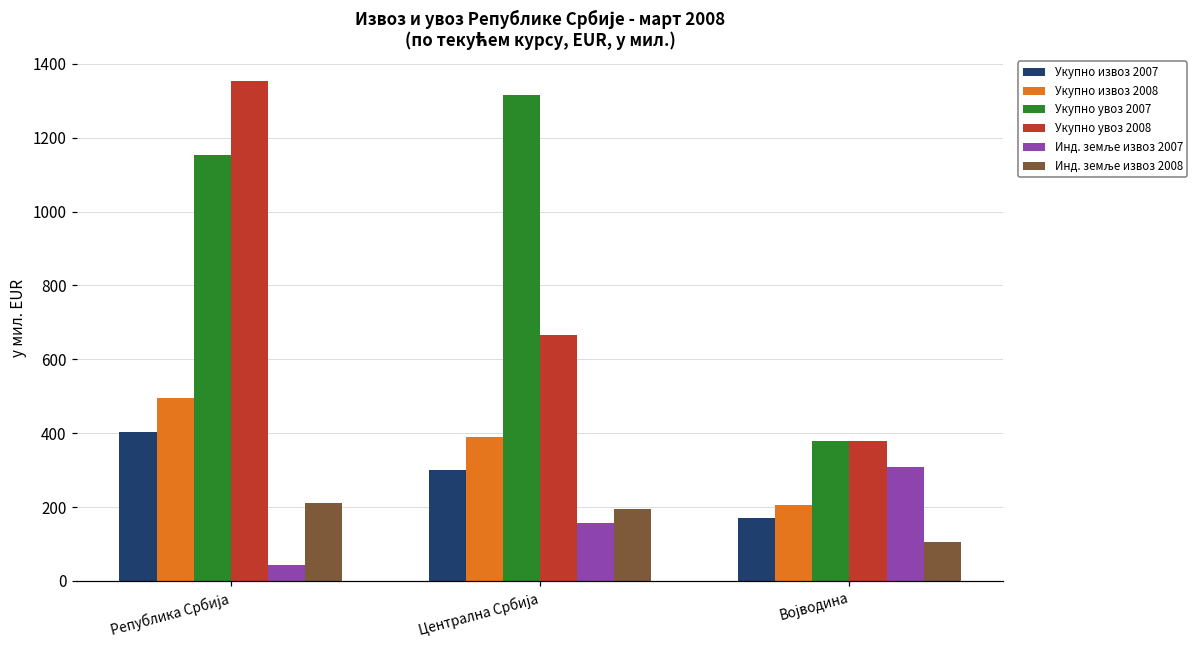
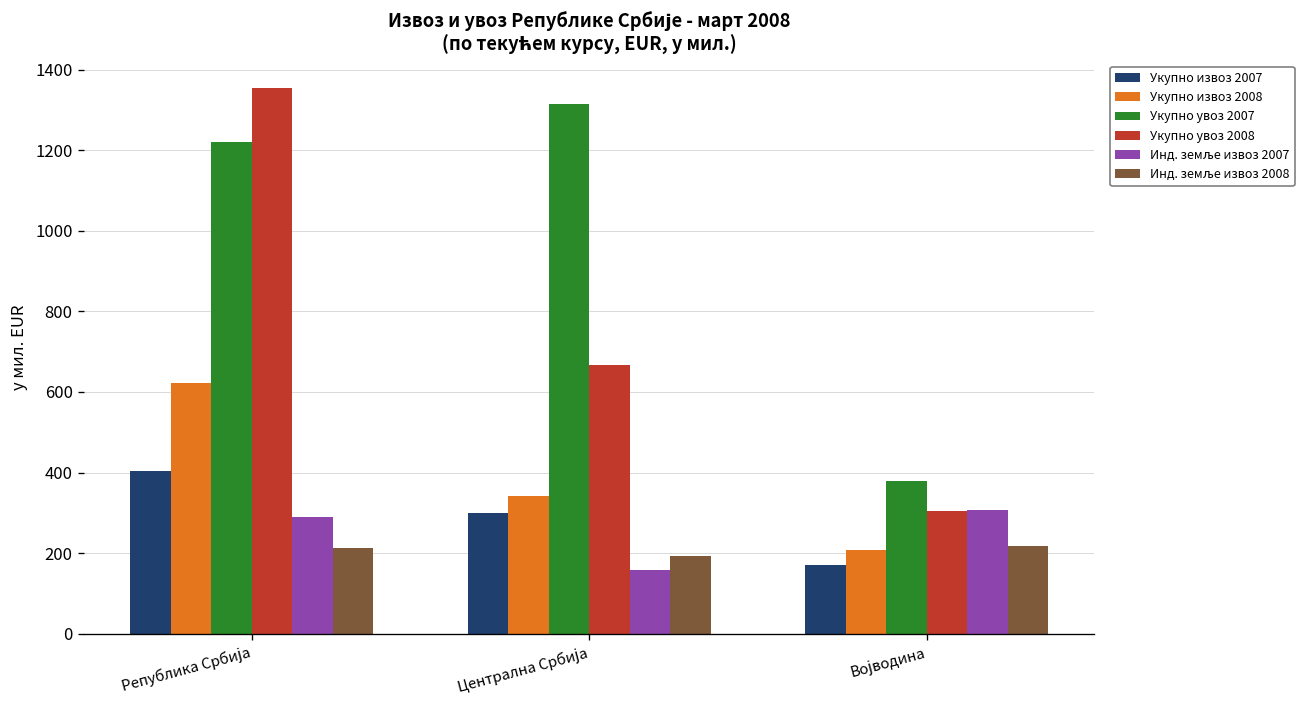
  {
    "Укупно извоз 2007": {
      "Република Србија": 400,
      "Централна Србија": 300,
      "Војводина": 170
    },
    "Укупно извоз 2008": {
-     "Република Србија": 490,
-     "Централна Србија": 390,
+     "Република Србија": 620,
+     "Централна Србија": 340,
      "Војводина": 210
    },
    "Укупно увоз 2007": {
-     "Република Србија": 1150,
+     "Република Србија": 1220,
      "Централна Србија": 1310,
      "Војводина": 380
    },
    "Укупно увоз 2008": {
      "Република Србија": 1350,
      "Централна Србија": 670,
-     "Војводина": 380
+     "Војводина": 300
    },
    "Инд. земље извоз 2007": {
-     "Република Србија": 40,
+     "Република Србија": 290,
      "Централна Србија": 160,
      "Војводина": 310
    },
    "Инд. земље извоз 2008": {
      "Република Србија": 210,
      "Централна Србија": 190,
-     "Војводина": 110
+     "Војводина": 220
    }
  }
